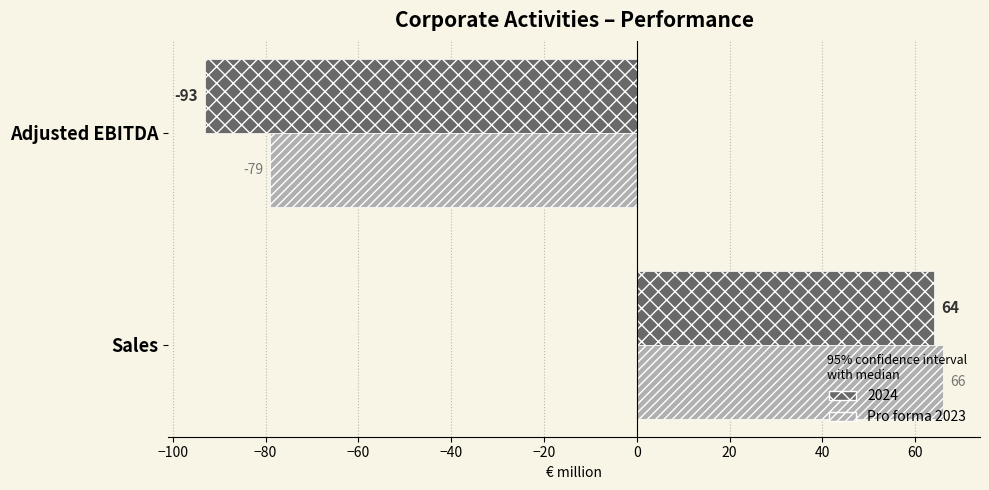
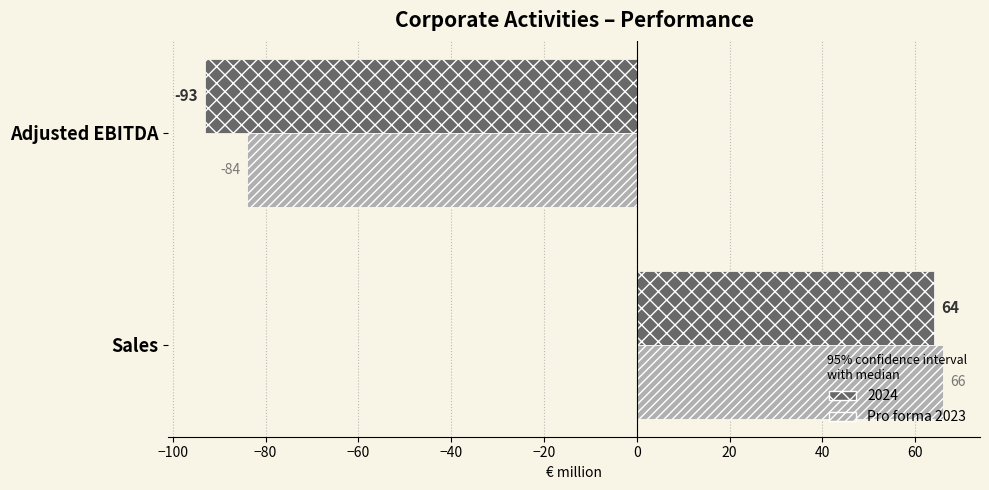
  {
    "2024": {
      "Adjusted EBITDA": -93,
      "Sales": 64
    },
    "Pro forma 2023": {
-     "Adjusted EBITDA": -79,
+     "Adjusted EBITDA": -84,
      "Sales": 66
    }
  }
